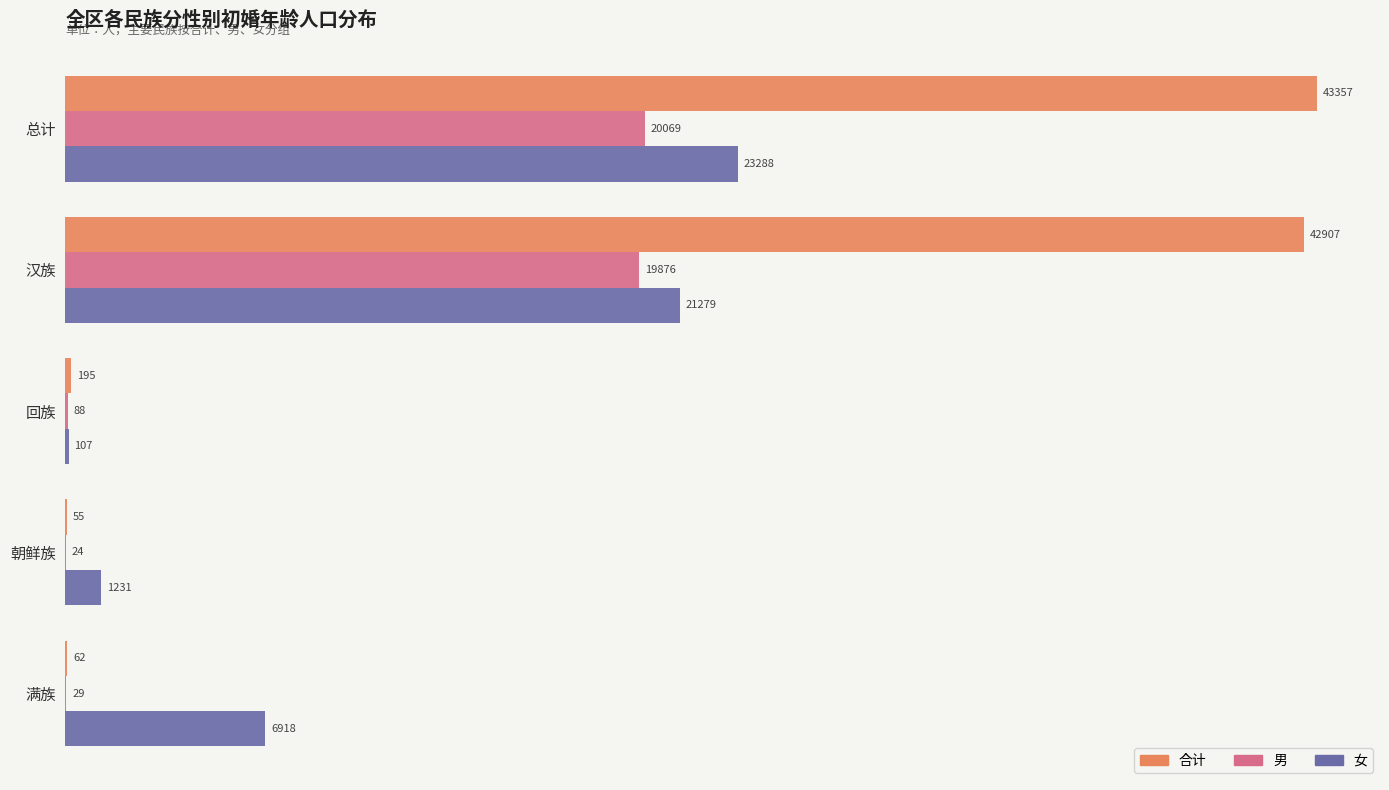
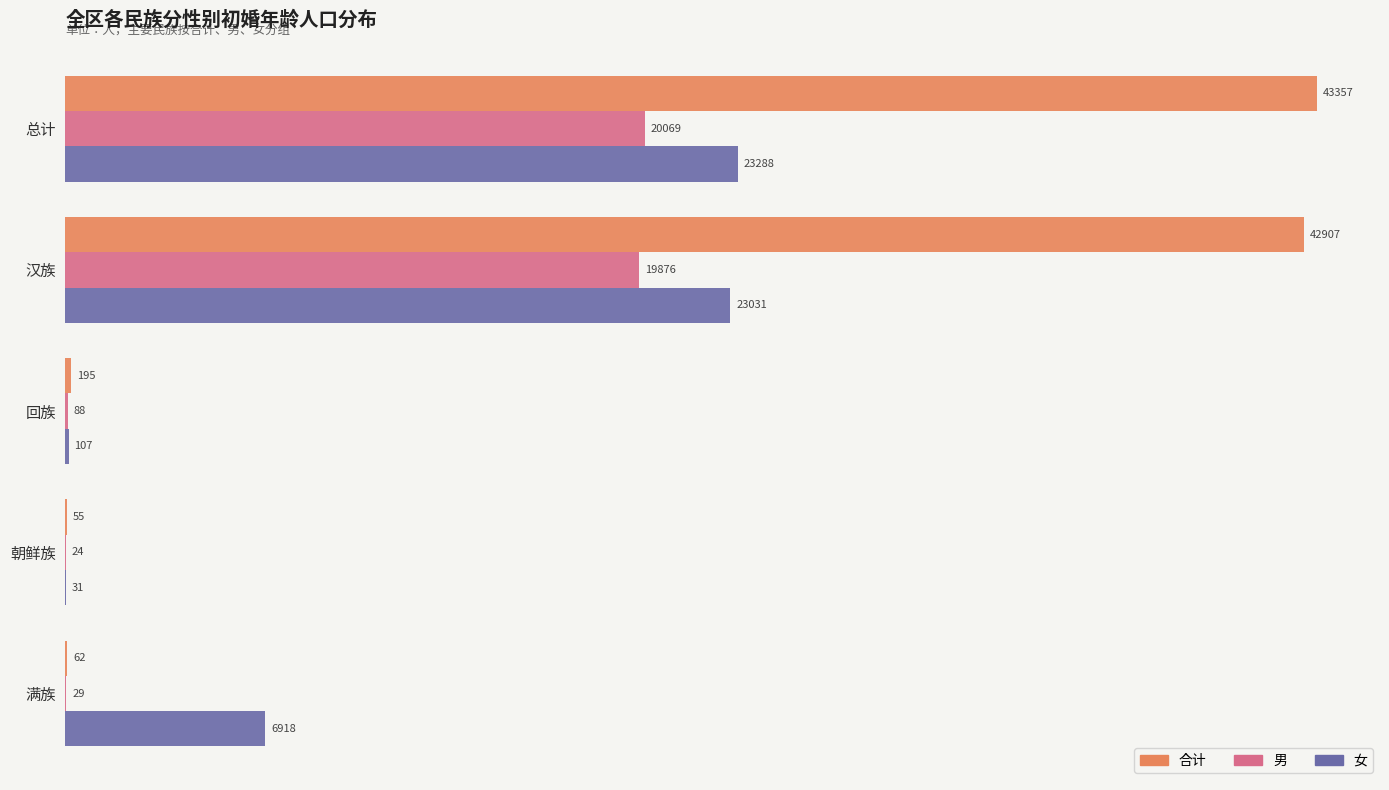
  {
    "女": {
      "总计": 23288,
-     "汉族": 21279,
+     "汉族": 23031,
      "回族": 107,
-     "朝鲜族": 1231,
+     "朝鲜族": 31,
      "满族": 6918
    }
  }
